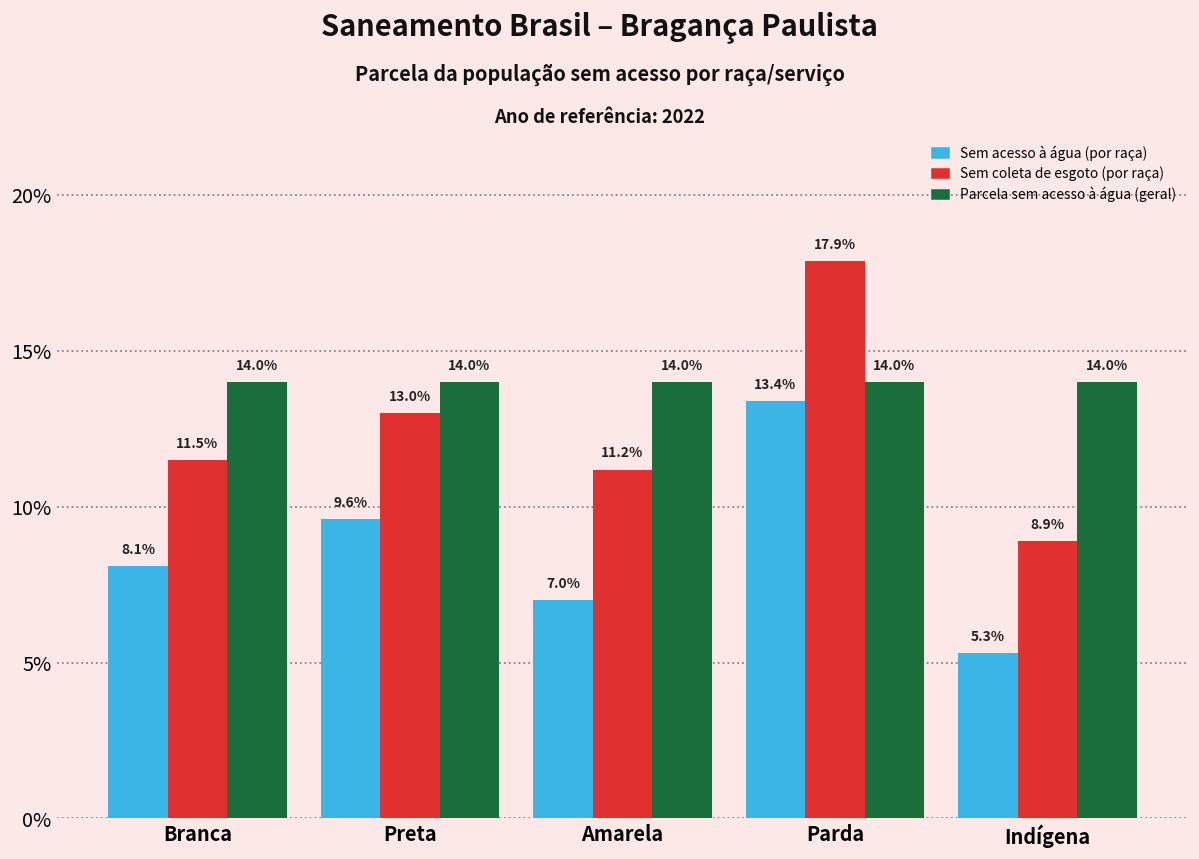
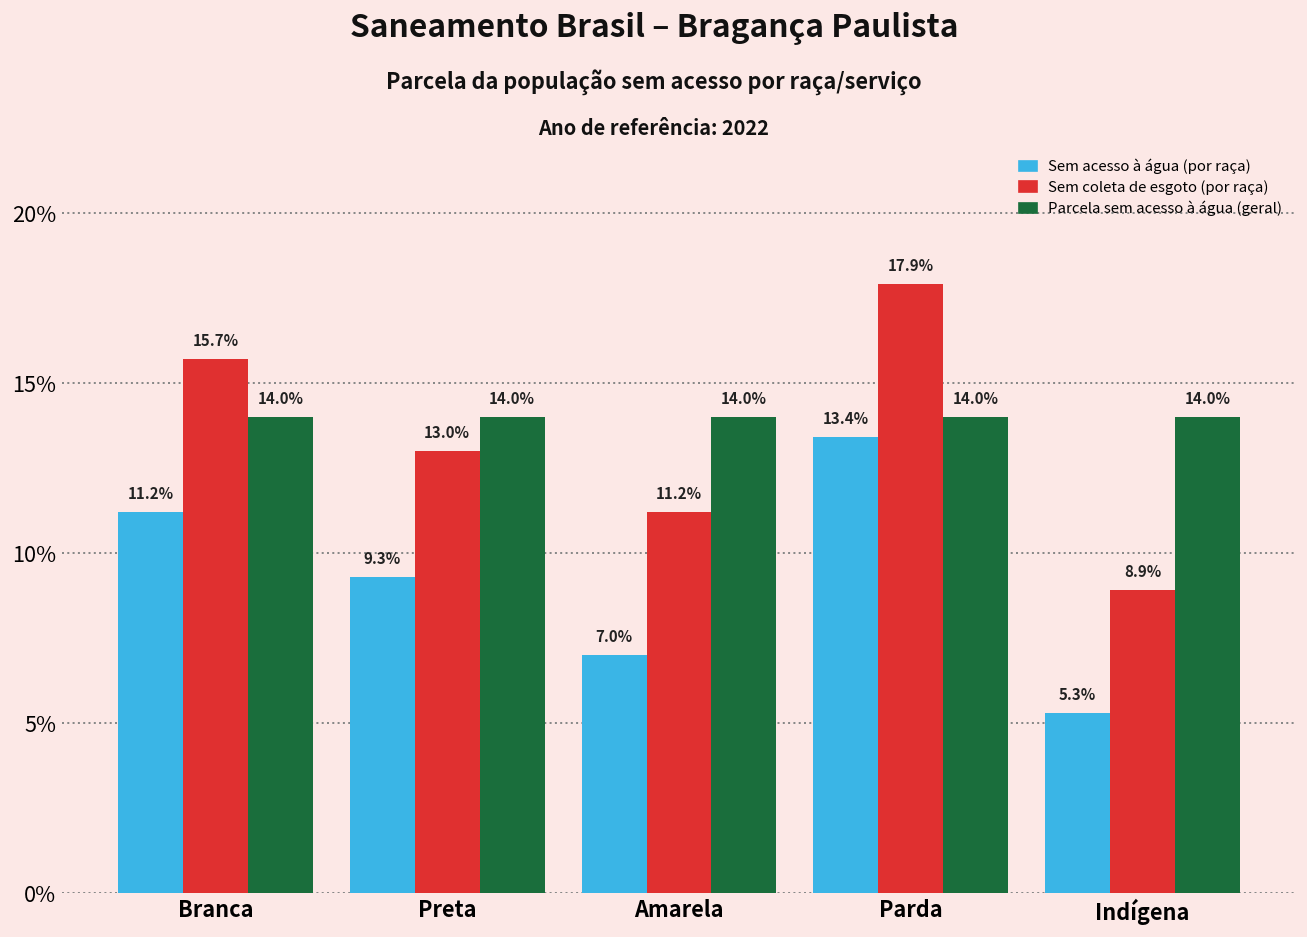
  {
    "Sem acesso à água (por raça)": {
-     "Branca": "8.1%",
-     "Preta": "9.6%",
+     "Branca": "11.2%",
+     "Preta": "9.3%",
      "Amarela": "7.0%",
      "Parda": "13.4%",
      "Indígena": "5.3%"
    },
    "Sem coleta de esgoto (por raça)": {
-     "Branca": "11.5%",
+     "Branca": "15.7%",
      "Preta": "13.0%",
      "Amarela": "11.2%",
      "Parda": "17.9%",
      "Indígena": "8.9%"
    },
    "Parcela sem acesso à água (geral)": {
      "Branca": "14.0%",
      "Preta": "14.0%",
      "Amarela": "14.0%",
      "Parda": "14.0%",
      "Indígena": "14.0%"
    }
  }
